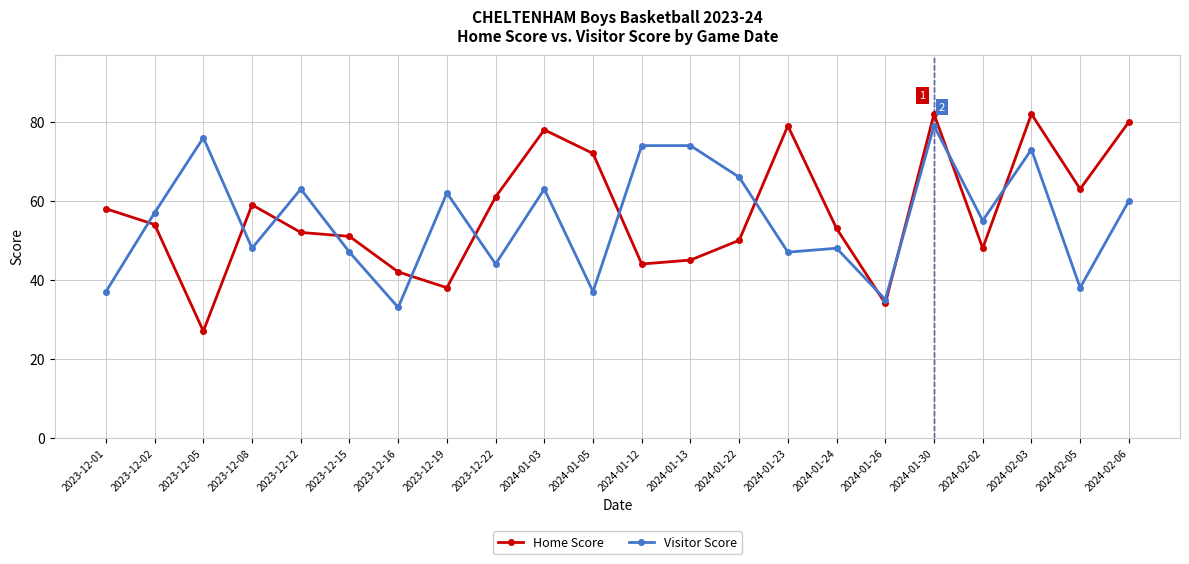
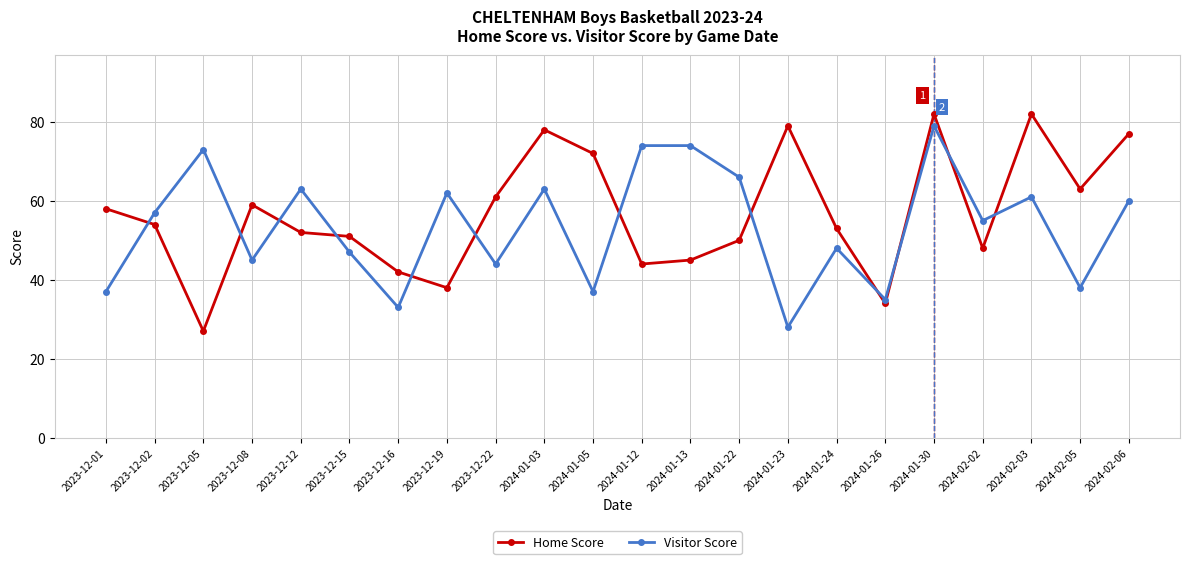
  {
    "Home Score": {
      "2023-12-01": 58,
      "2023-12-02": 54,
      "2023-12-05": 27,
      "2023-12-08": 59,
      "2023-12-12": 52,
      "2023-12-15": 51,
      "2023-12-16": 42,
      "2023-12-19": 38,
      "2023-12-22": 61,
      "2024-01-03": 78,
      "2024-01-05": 72,
      "2024-01-12": 44,
      "2024-01-13": 45,
      "2024-01-22": 50,
      "2024-01-23": 79,
      "2024-01-24": 53,
      "2024-01-26": 34,
      "2024-02-02": 48,
      "2024-02-03": 82,
      "2024-02-05": 63,
-     "2024-02-06": 80
+     "2024-02-06": 77
    },
    "Visitor Score": {
      "2023-12-01": 37,
      "2023-12-02": 57,
-     "2023-12-05": 76,
-     "2023-12-08": 48,
+     "2023-12-05": 73,
+     "2023-12-08": 45,
      "2023-12-12": 63,
      "2023-12-15": 47,
      "2023-12-16": 33,
      "2023-12-19": 62,
      "2023-12-22": 44,
      "2024-01-03": 63,
      "2024-01-05": 37,
      "2024-01-12": 74,
      "2024-01-13": 74,
      "2024-01-22": 66,
-     "2024-01-23": 47,
+     "2024-01-23": 28,
      "2024-01-24": 48,
      "2024-01-26": 35,
      "2024-01-30": 79,
      "2024-02-02": 55,
-     "2024-02-03": 73,
+     "2024-02-03": 61,
      "2024-02-05": 38,
      "2024-02-06": 60
    }
  }
